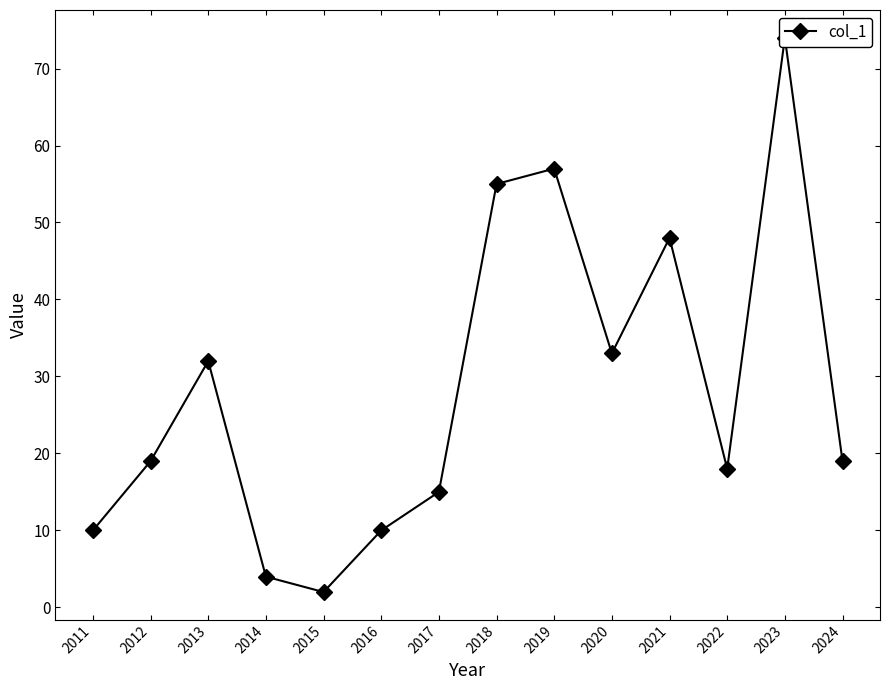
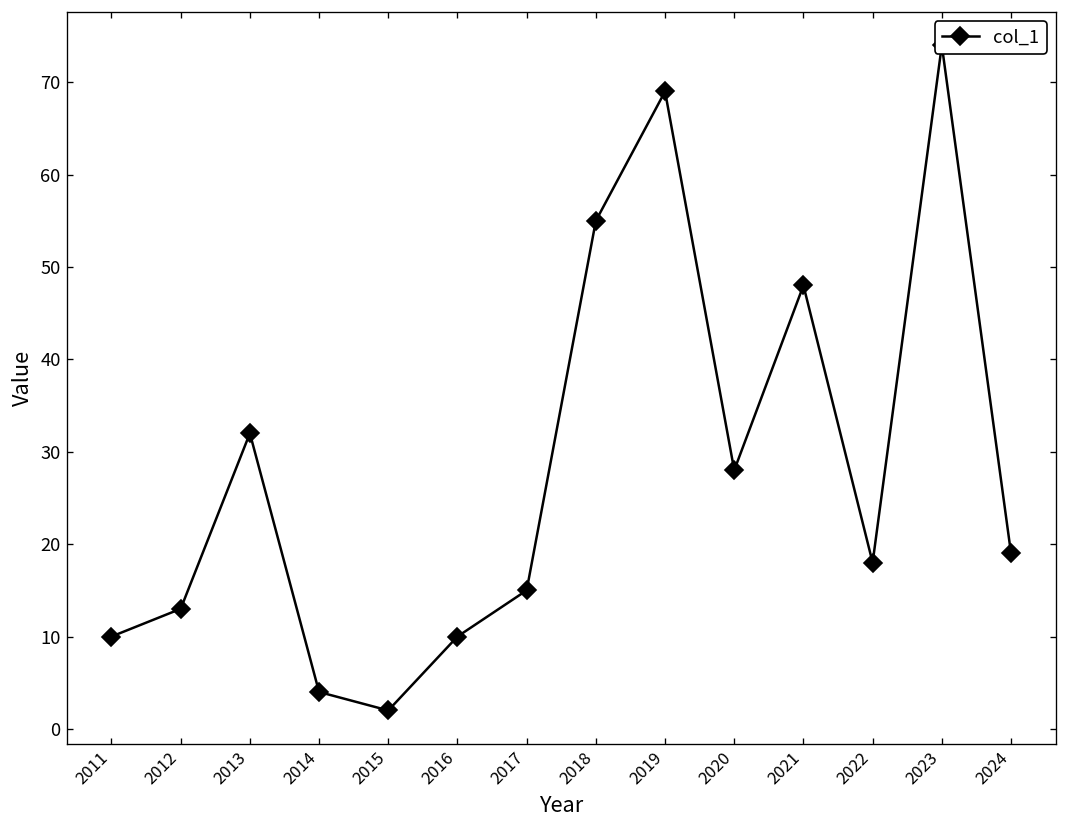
  {
    "2011": 10,
-   "2012": 19,
+   "2012": 13,
    "2013": 32,
    "2014": 4,
    "2015": 2,
    "2016": 10,
    "2017": 15,
    "2018": 55,
-   "2019": 57,
-   "2020": 33,
+   "2019": 69,
+   "2020": 28,
    "2021": 48,
    "2022": 18,
    "2024": 19
  }
